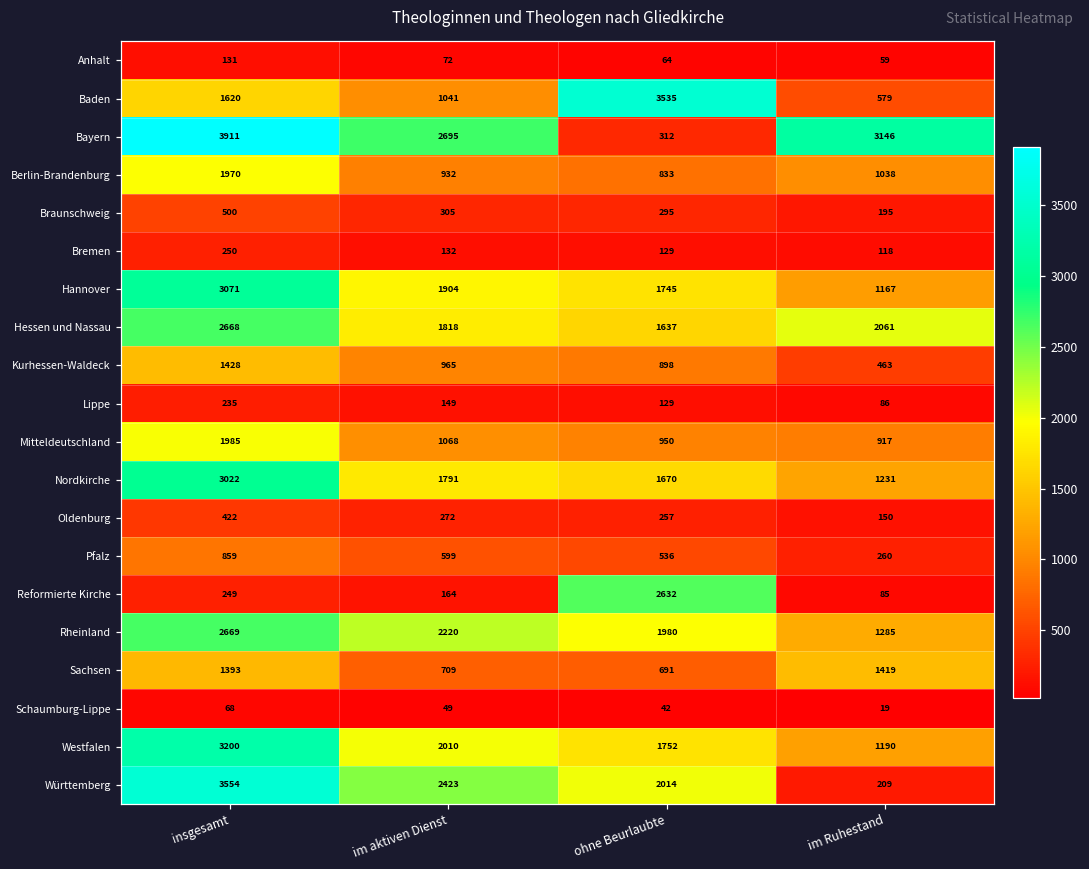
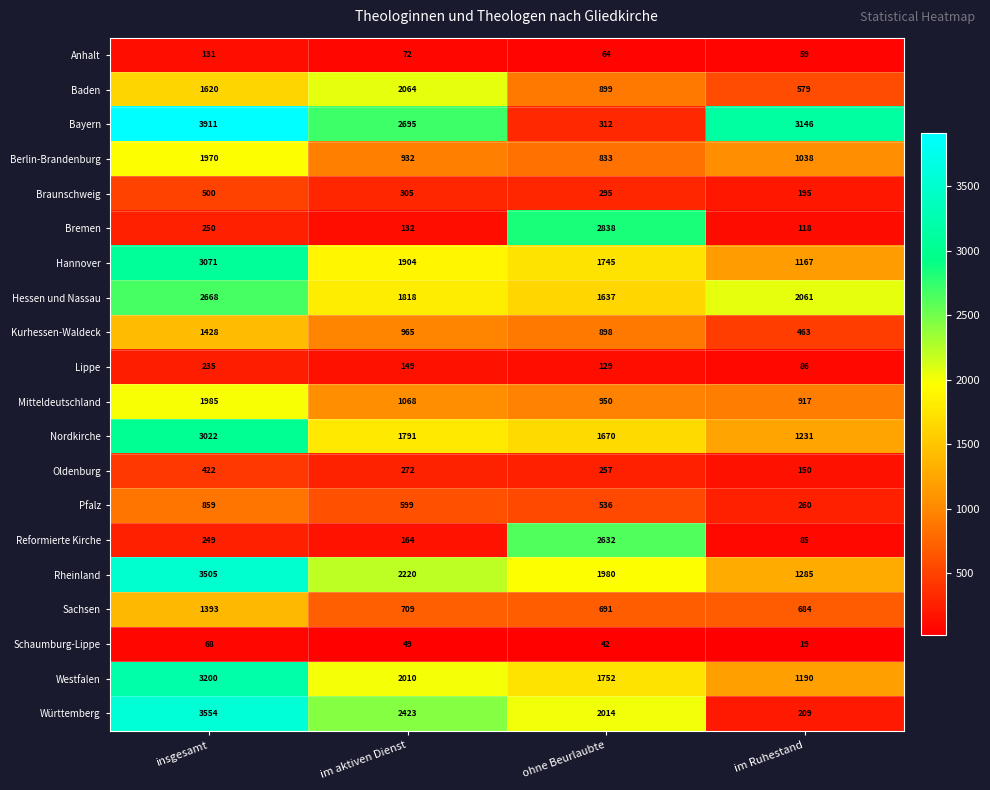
  {
    "Anhalt": {
      "insgesamt": 131,
      "im aktiven Dienst": 72,
      "ohne Beurlaubte": 64,
      "im Ruhestand": 59
    },
    "Baden": {
      "insgesamt": 1620,
-     "im aktiven Dienst": 1041,
-     "ohne Beurlaubte": 3535,
+     "im aktiven Dienst": 2064,
+     "ohne Beurlaubte": 899,
      "im Ruhestand": 579
    },
    "Bayern": {
      "insgesamt": 3911,
      "im aktiven Dienst": 2695,
      "ohne Beurlaubte": 312,
      "im Ruhestand": 3146
    },
    "Berlin-Brandenburg": {
      "insgesamt": 1970,
      "im aktiven Dienst": 932,
      "ohne Beurlaubte": 833,
      "im Ruhestand": 1038
    },
    "Braunschweig": {
      "insgesamt": 500,
      "im aktiven Dienst": 305,
      "ohne Beurlaubte": 295,
      "im Ruhestand": 195
    },
    "Bremen": {
      "insgesamt": 250,
      "im aktiven Dienst": 132,
-     "ohne Beurlaubte": 129,
+     "ohne Beurlaubte": 2838,
      "im Ruhestand": 118
    },
    "Hannover": {
      "insgesamt": 3071,
      "im aktiven Dienst": 1904,
      "ohne Beurlaubte": 1745,
      "im Ruhestand": 1167
    },
    "Hessen und Nassau": {
      "insgesamt": 2668,
      "im aktiven Dienst": 1818,
      "ohne Beurlaubte": 1637,
      "im Ruhestand": 2061
    },
    "Kurhessen-Waldeck": {
      "insgesamt": 1428,
      "im aktiven Dienst": 965,
      "ohne Beurlaubte": 898,
      "im Ruhestand": 463
    },
    "Lippe": {
      "insgesamt": 235,
      "im aktiven Dienst": 149,
      "ohne Beurlaubte": 129,
      "im Ruhestand": 86
    },
    "Mitteldeutschland": {
      "insgesamt": 1985,
      "im aktiven Dienst": 1068,
      "ohne Beurlaubte": 950,
      "im Ruhestand": 917
    },
    "Nordkirche": {
      "insgesamt": 3022,
      "im aktiven Dienst": 1791,
      "ohne Beurlaubte": 1670,
      "im Ruhestand": 1231
    },
    "Oldenburg": {
      "insgesamt": 422,
      "im aktiven Dienst": 272,
      "ohne Beurlaubte": 257,
      "im Ruhestand": 150
    },
    "Pfalz": {
      "insgesamt": 859,
      "im aktiven Dienst": 599,
      "ohne Beurlaubte": 536,
      "im Ruhestand": 260
    },
    "Reformierte Kirche": {
      "insgesamt": 249,
      "im aktiven Dienst": 164,
      "ohne Beurlaubte": 2632,
      "im Ruhestand": 85
    },
    "Rheinland": {
-     "insgesamt": 2669,
+     "insgesamt": 3505,
      "im aktiven Dienst": 2220,
      "ohne Beurlaubte": 1980,
      "im Ruhestand": 1285
    },
    "Sachsen": {
      "insgesamt": 1393,
      "im aktiven Dienst": 709,
      "ohne Beurlaubte": 691,
-     "im Ruhestand": 1419
+     "im Ruhestand": 684
    },
    "Schaumburg-Lippe": {
      "insgesamt": 68,
      "im aktiven Dienst": 49,
      "ohne Beurlaubte": 42,
      "im Ruhestand": 19
    },
    "Westfalen": {
      "insgesamt": 3200,
      "im aktiven Dienst": 2010,
      "ohne Beurlaubte": 1752,
      "im Ruhestand": 1190
    },
    "Württemberg": {
      "insgesamt": 3554,
      "im aktiven Dienst": 2423,
      "ohne Beurlaubte": 2014,
      "im Ruhestand": 209
    }
  }
